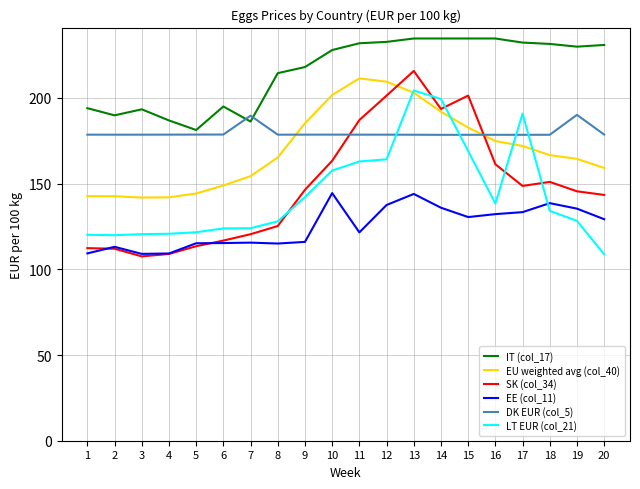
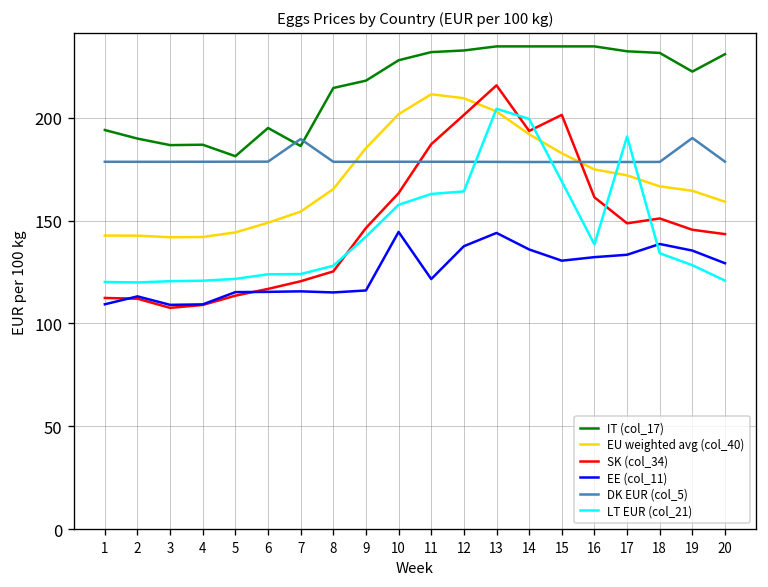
  {
    "IT (col_17)": {
      "1": 194,
      "2": 190,
-     "3": 193,
+     "3": 187,
      "4": 187,
      "5": 181,
      "6": 195,
      "7": 186,
      "8": 215,
      "9": 218,
      "10": 228,
      "11": 232,
      "12": 233,
      "13": 235,
      "14": 235,
      "15": 235,
      "16": 235,
      "17": 232,
      "18": 232,
-     "19": 230,
+     "19": 222,
      "20": 231
    },
    "EU weighted avg (col_40)": {
      "1": 143,
      "2": 143,
      "3": 142,
      "4": 142,
      "5": 144,
      "6": 149,
      "7": 154,
      "8": 165,
      "9": 185,
      "10": 202,
      "11": 211,
      "12": 210,
      "14": 192,
      "15": 183,
      "16": 175,
      "17": 172,
      "18": 167,
      "19": 165,
      "20": 159
    },
    "SK (col_34)": {
      "1": 112,
      "5": 114,
      "7": 121,
      "8": 125,
      "9": 146,
      "10": 163,
      "11": 187,
      "12": 201,
      "13": 216,
      "14": 194,
      "15": 201,
      "16": 161,
      "17": 149,
      "18": 151,
      "19": 146,
      "20": 143
    },
    "EE (col_11)": {
      "1": 109,
      "5": 115,
      "7": 116,
      "8": 115,
      "9": 116,
      "10": 145,
      "11": 122,
      "12": 138,
      "13": 144,
      "14": 136,
      "15": 131,
      "16": 132,
      "17": 133,
      "18": 139,
      "19": 135,
      "20": 129
    },
    "DK EUR (col_5)": {
      "1": 179,
      "2": 179,
      "3": 179,
      "4": 179,
      "5": 179,
      "6": 179,
      "7": 190,
      "8": 179,
      "9": 179,
      "10": 179,
      "11": 179,
      "12": 179,
      "13": 179,
      "14": 179,
      "15": 179,
      "16": 179,
      "17": 179,
      "18": 179,
      "19": 190,
      "20": 179
    },
    "LT EUR (col_21)": {
      "1": 120,
      "2": 120,
      "3": 121,
      "4": 121,
      "5": 122,
      "6": 124,
      "7": 124,
      "8": 128,
      "9": 142,
      "10": 158,
      "11": 163,
      "12": 164,
      "14": 199,
      "15": 169,
      "16": 138,
      "17": 191,
      "18": 134,
      "19": 128,
-     "20": 109
+     "20": 121
    }
  }
